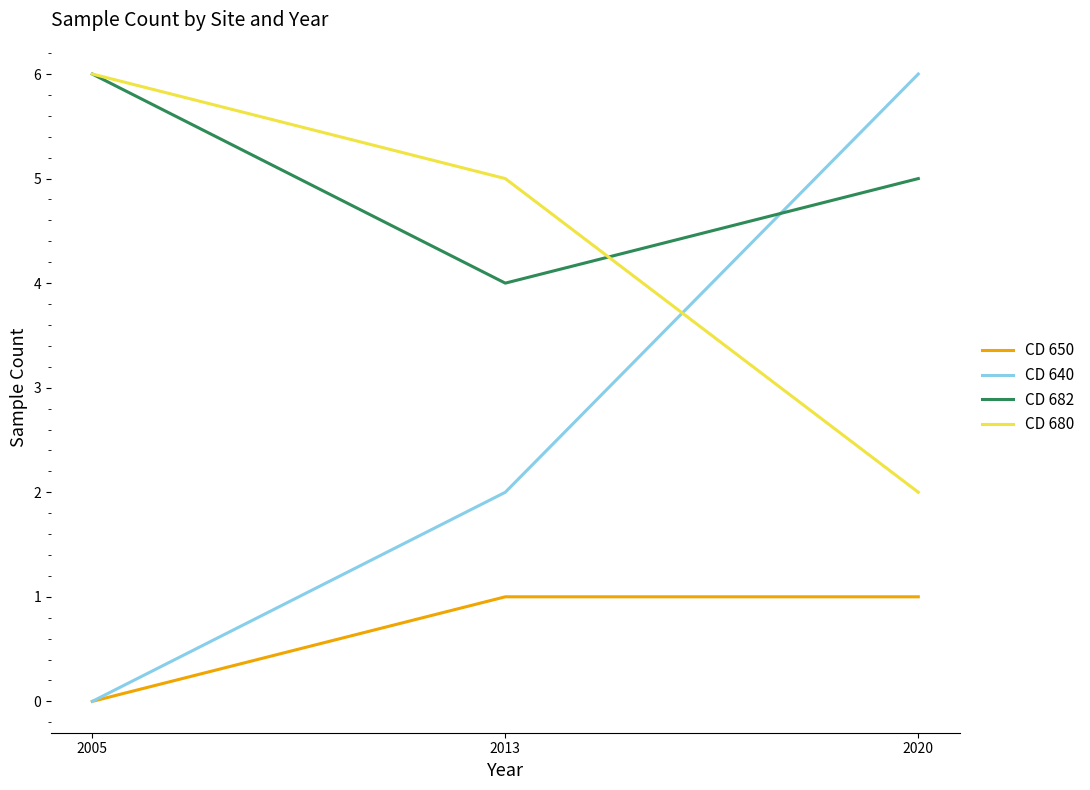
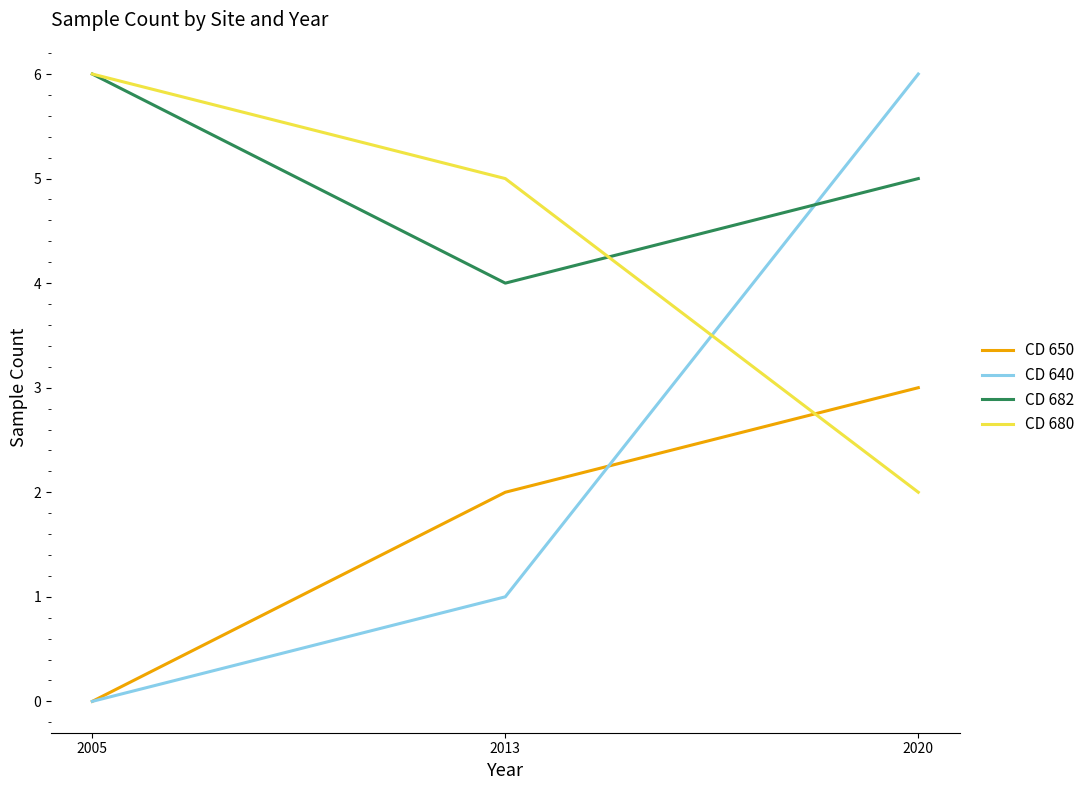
  {
    "CD 650": {
-     "2013": 1,
-     "2020": 1
+     "2013": 2,
+     "2020": 3
    },
    "CD 640": {
-     "2013": 2,
+     "2013": 1,
      "2020": 6
    },
    "CD 682": {
      "2013": 4,
      "2020": 5
    },
    "CD 680": {
      "2013": 5,
      "2020": 2
    }
  }
